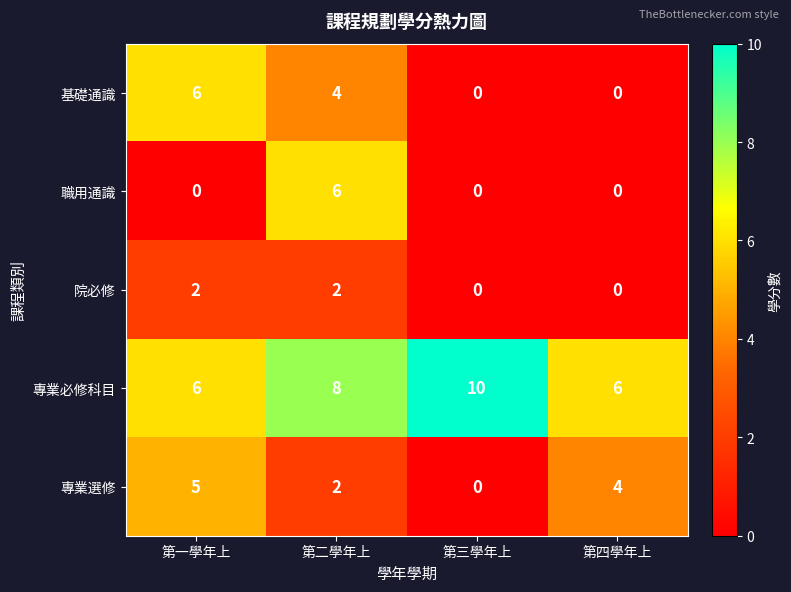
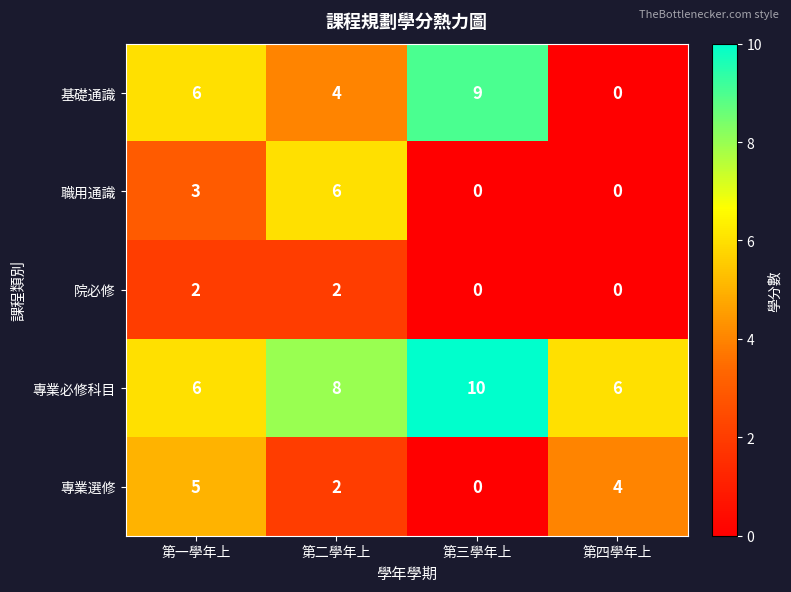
  {
    "基礎通識": {
      "第一學年上": 6,
      "第二學年上": 4,
-     "第三學年上": 0,
+     "第三學年上": 9,
      "第四學年上": 0
    },
    "職用通識": {
-     "第一學年上": 0,
+     "第一學年上": 3,
      "第二學年上": 6,
      "第三學年上": 0,
      "第四學年上": 0
    },
    "院必修": {
      "第一學年上": 2,
      "第二學年上": 2,
      "第三學年上": 0,
      "第四學年上": 0
    },
    "專業必修科目": {
      "第一學年上": 6,
      "第二學年上": 8,
      "第三學年上": 10,
      "第四學年上": 6
    },
    "專業選修": {
      "第一學年上": 5,
      "第二學年上": 2,
      "第三學年上": 0,
      "第四學年上": 4
    }
  }
